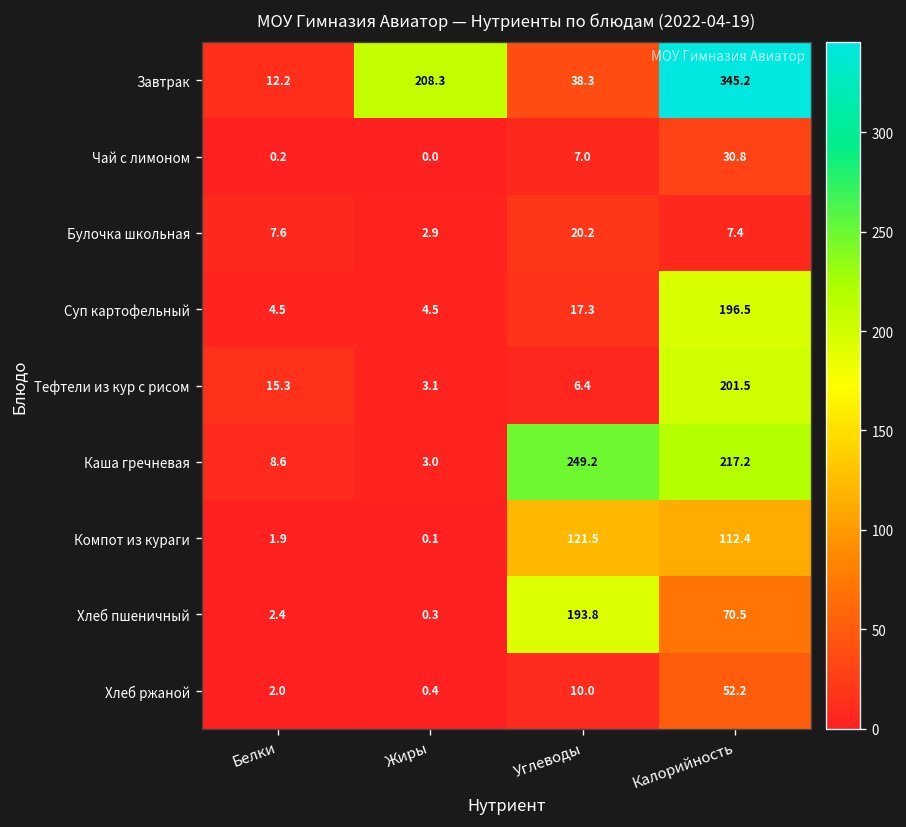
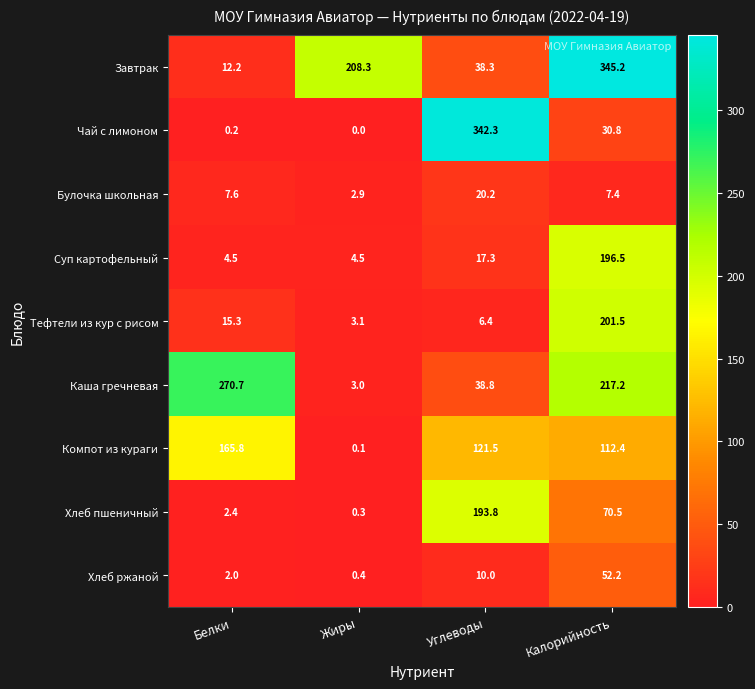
  {
    "Завтрак": {
      "Белки": 12.2,
      "Жиры": 208.3,
      "Углеводы": 38.3
    },
    "Чай с лимоном": {
      "Белки": 0.2,
      "Жиры": 0.0,
-     "Углеводы": 7.0,
+     "Углеводы": 342.3,
      "Калорийность": 30.8
    },
    "Булочка школьная": {
      "Белки": 7.6,
      "Жиры": 2.9,
      "Углеводы": 20.2,
      "Калорийность": 7.4
    },
    "Суп картофельный": {
      "Белки": 4.5,
      "Жиры": 4.5,
      "Углеводы": 17.3,
      "Калорийность": 196.5
    },
    "Тефтели из кур с рисом": {
      "Белки": 15.3,
      "Жиры": 3.1,
      "Углеводы": 6.4,
      "Калорийность": 201.5
    },
    "Каша гречневая": {
-     "Белки": 8.6,
+     "Белки": 270.7,
      "Жиры": 3.0,
-     "Углеводы": 249.2,
+     "Углеводы": 38.8,
      "Калорийность": 217.2
    },
    "Компот из кураги": {
-     "Белки": 1.9,
+     "Белки": 165.8,
      "Жиры": 0.1,
      "Углеводы": 121.5,
      "Калорийность": 112.4
    },
    "Хлеб пшеничный": {
      "Белки": 2.4,
      "Жиры": 0.3,
      "Углеводы": 193.8,
      "Калорийность": 70.5
    },
    "Хлеб ржаной": {
      "Белки": 2.0,
      "Жиры": 0.4,
      "Углеводы": 10.0,
      "Калорийность": 52.2
    }
  }
